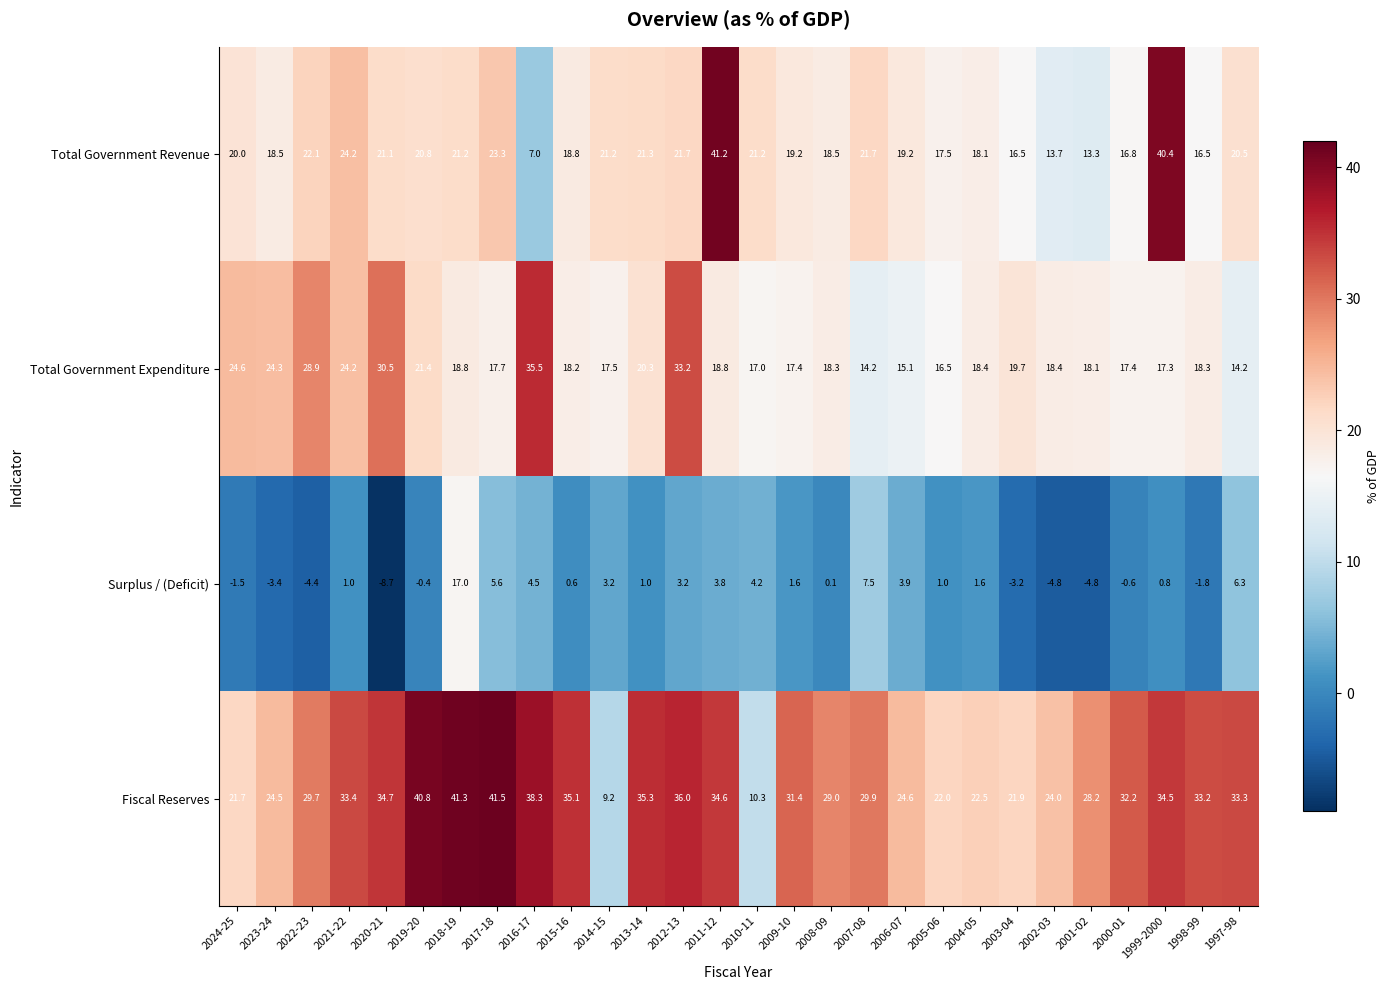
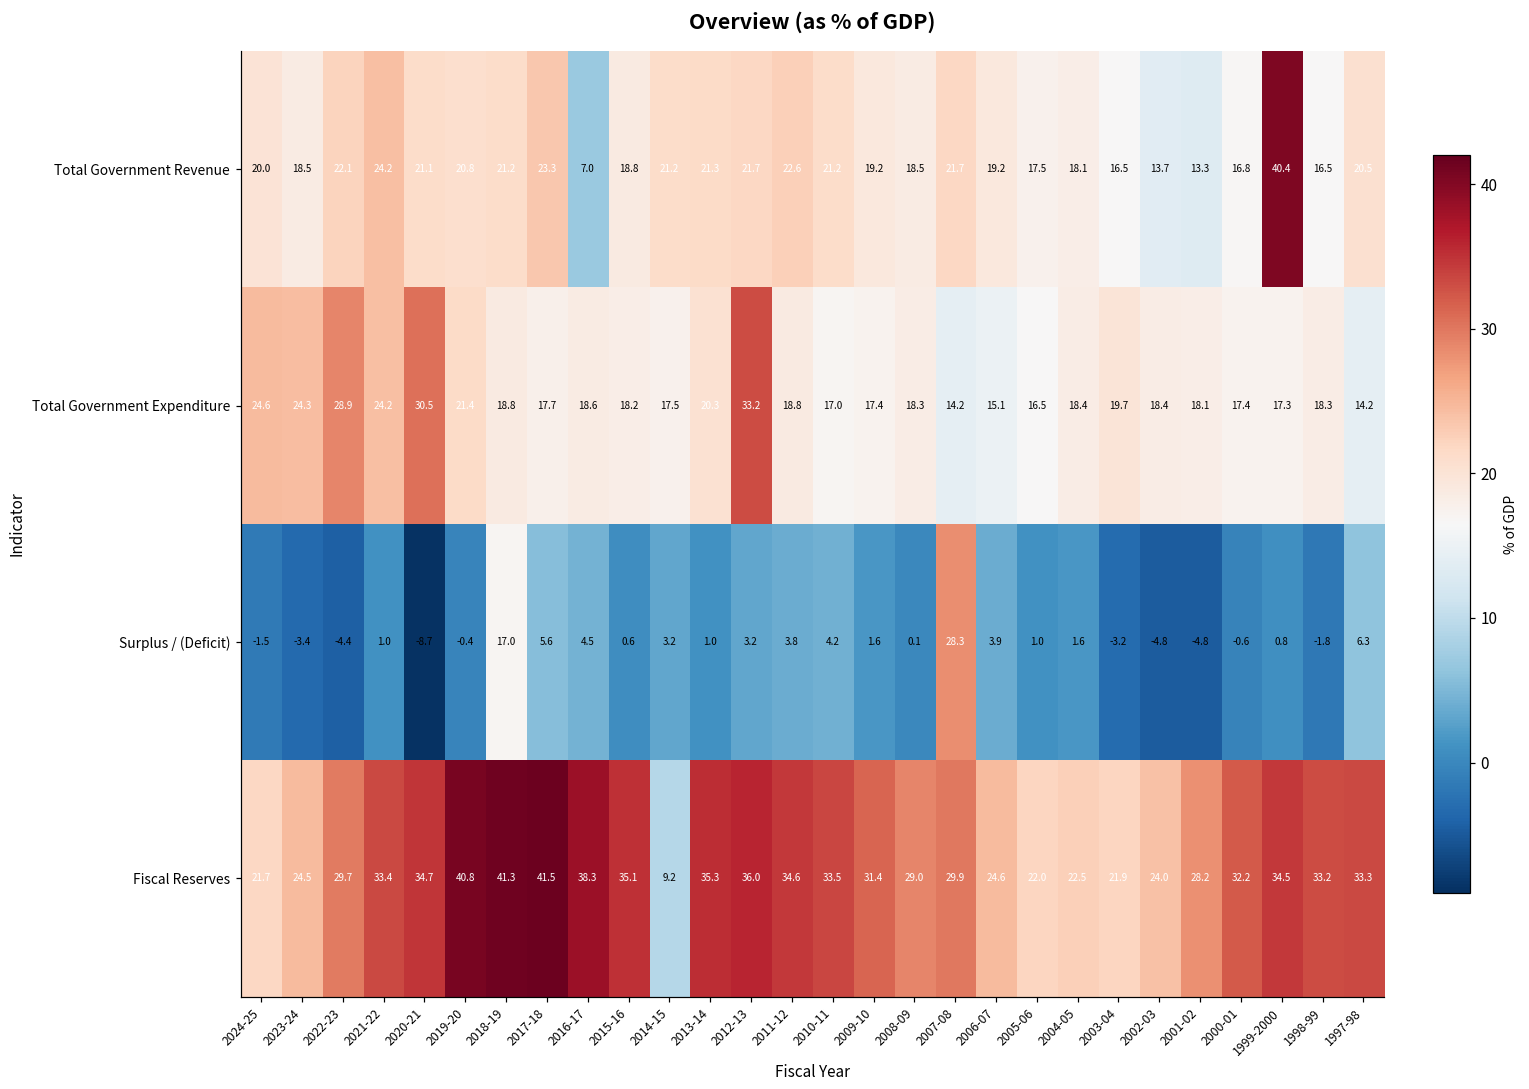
  {
    "Total Government Revenue": {
      "2024-25": 20.0,
      "2023-24": 18.5,
      "2022-23": 22.1,
      "2021-22": 24.2,
      "2020-21": 21.1,
      "2019-20": 20.8,
      "2018-19": 21.2,
      "2017-18": 23.3,
      "2016-17": 7.0,
      "2015-16": 18.8,
      "2014-15": 21.2,
      "2013-14": 21.3,
      "2012-13": 21.7,
-     "2011-12": 41.2,
+     "2011-12": 22.6,
      "2010-11": 21.2,
      "2009-10": 19.2,
      "2008-09": 18.5,
      "2007-08": 21.7,
      "2006-07": 19.2,
      "2005-06": 17.5,
      "2004-05": 18.1,
      "2003-04": 16.5,
      "2002-03": 13.7,
      "2001-02": 13.3,
      "2000-01": 16.8,
      "1999-2000": 40.4,
      "1998-99": 16.5
    },
    "Total Government Expenditure": {
      "2024-25": 24.6,
      "2023-24": 24.3,
      "2022-23": 28.9,
      "2021-22": 24.2,
      "2020-21": 30.5,
      "2019-20": 21.4,
      "2018-19": 18.8,
      "2017-18": 17.7,
-     "2016-17": 35.5,
+     "2016-17": 18.6,
      "2015-16": 18.2,
      "2014-15": 17.5,
      "2012-13": 33.2,
      "2011-12": 18.8,
      "2010-11": 17.0,
      "2009-10": 17.4,
      "2008-09": 18.3,
      "2007-08": 14.2,
      "2006-07": 15.1,
      "2005-06": 16.5,
      "2004-05": 18.4,
      "2003-04": 19.7,
      "2002-03": 18.4,
      "2001-02": 18.1,
      "2000-01": 17.4,
      "1999-2000": 17.3,
      "1998-99": 18.3,
      "1997-98": 14.2
    },
    "Surplus / (Deficit)": {
      "2024-25": -1.5,
      "2023-24": -3.4,
      "2022-23": -4.4,
      "2021-22": 1.0,
      "2020-21": -8.7,
      "2019-20": -0.4,
      "2018-19": 17.0,
      "2017-18": 5.6,
      "2016-17": 4.5,
      "2015-16": 0.6,
      "2014-15": 3.2,
      "2013-14": 1.0,
      "2012-13": 3.2,
      "2011-12": 3.8,
      "2010-11": 4.2,
      "2009-10": 1.6,
      "2008-09": 0.1,
-     "2007-08": 7.5,
+     "2007-08": 28.3,
      "2006-07": 3.9,
      "2005-06": 1.0,
      "2004-05": 1.6,
      "2003-04": -3.2,
      "2002-03": -4.8,
      "2001-02": -4.8,
      "2000-01": -0.6,
      "1999-2000": 0.8,
      "1998-99": -1.8,
      "1997-98": 6.3
    },
    "Fiscal Reserves": {
      "2024-25": 21.7,
      "2023-24": 24.5,
      "2022-23": 29.7,
      "2021-22": 33.4,
      "2020-21": 34.7,
      "2019-20": 40.8,
      "2018-19": 41.3,
      "2017-18": 41.5,
      "2016-17": 38.3,
      "2015-16": 35.1,
      "2014-15": 9.2,
      "2013-14": 35.3,
      "2012-13": 36.0,
      "2011-12": 34.6,
-     "2010-11": 10.3,
+     "2010-11": 33.5,
      "2009-10": 31.4,
      "2008-09": 29.0,
      "2007-08": 29.9,
      "2006-07": 24.6,
      "2005-06": 22.0,
      "2004-05": 22.5,
      "2003-04": 21.9,
      "2002-03": 24.0,
      "2001-02": 28.2,
      "2000-01": 32.2,
      "1999-2000": 34.5,
      "1998-99": 33.2,
      "1997-98": 33.3
    }
  }
